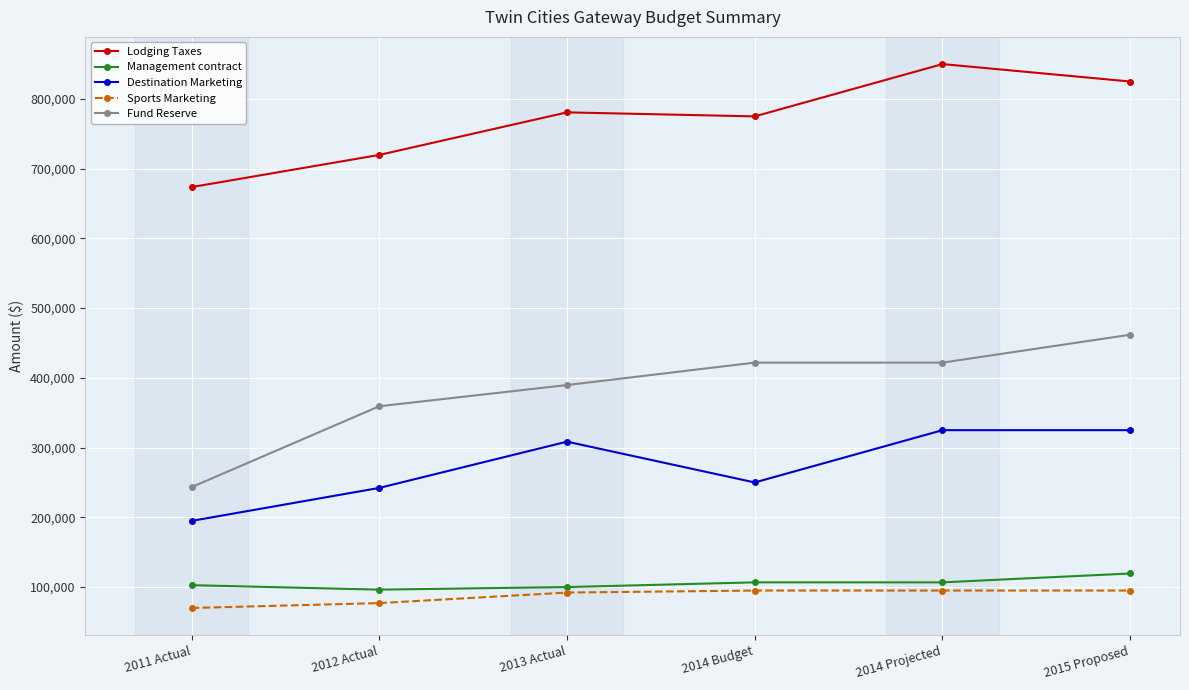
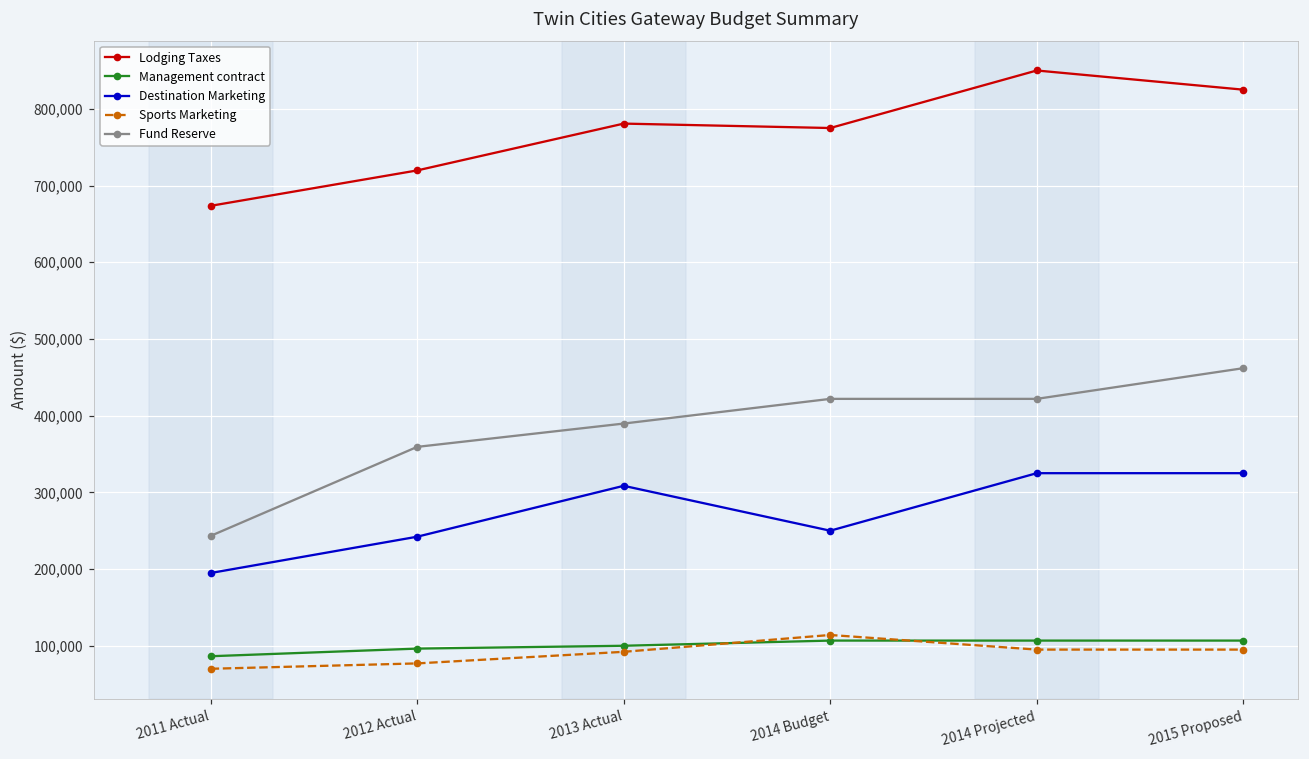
  {
    "Lodging Taxes": {
      "2011 Actual": "670,000",
      "2012 Actual": "720,000",
      "2013 Actual": "780,000",
      "2014 Budget": "780,000",
      "2014 Projected": "850,000",
      "2015 Proposed": "830,000"
    },
    "Management contract": {
-     "2011 Actual": "100,000",
+     "2011 Actual": "90,000",
      "2012 Actual": "100,000",
      "2013 Actual": "100,000",
      "2014 Budget": "110,000",
      "2014 Projected": "110,000",
-     "2015 Proposed": "120,000"
+     "2015 Proposed": "110,000"
    },
    "Destination Marketing": {
      "2011 Actual": "190,000",
      "2012 Actual": "240,000",
      "2013 Actual": "310,000",
      "2014 Budget": "250,000",
      "2014 Projected": "330,000",
      "2015 Proposed": "330,000"
    },
    "Sports Marketing": {
      "2011 Actual": "70,000",
      "2012 Actual": "80,000",
      "2013 Actual": "90,000",
-     "2014 Budget": "100,000",
+     "2014 Budget": "110,000",
      "2014 Projected": "100,000",
      "2015 Proposed": "100,000"
    },
    "Fund Reserve": {
      "2011 Actual": "240,000",
      "2012 Actual": "360,000",
      "2013 Actual": "390,000",
      "2014 Budget": "420,000",
      "2014 Projected": "420,000",
      "2015 Proposed": "460,000"
    }
  }
